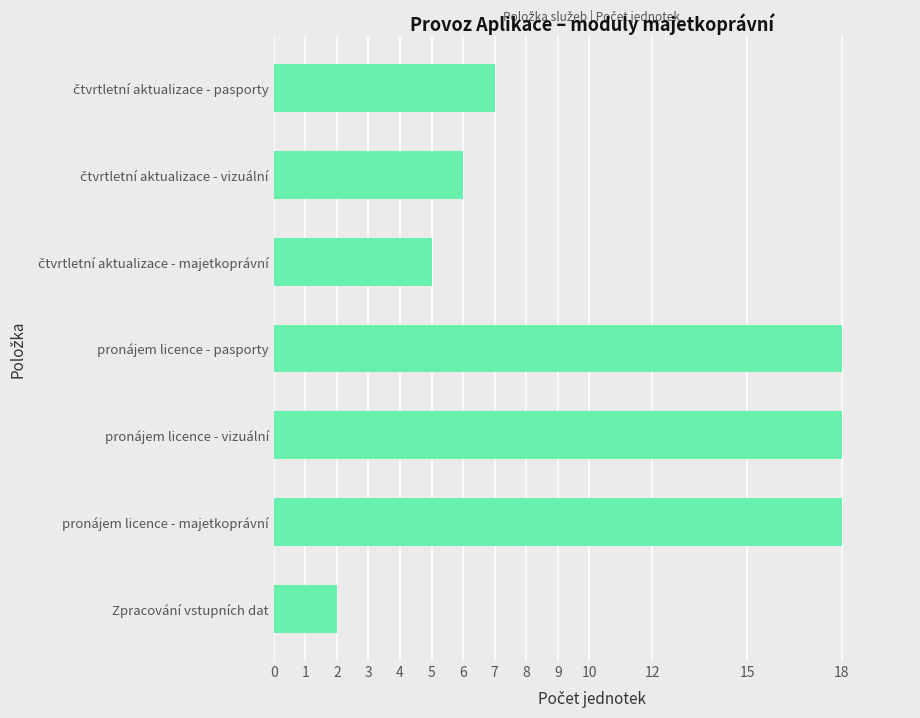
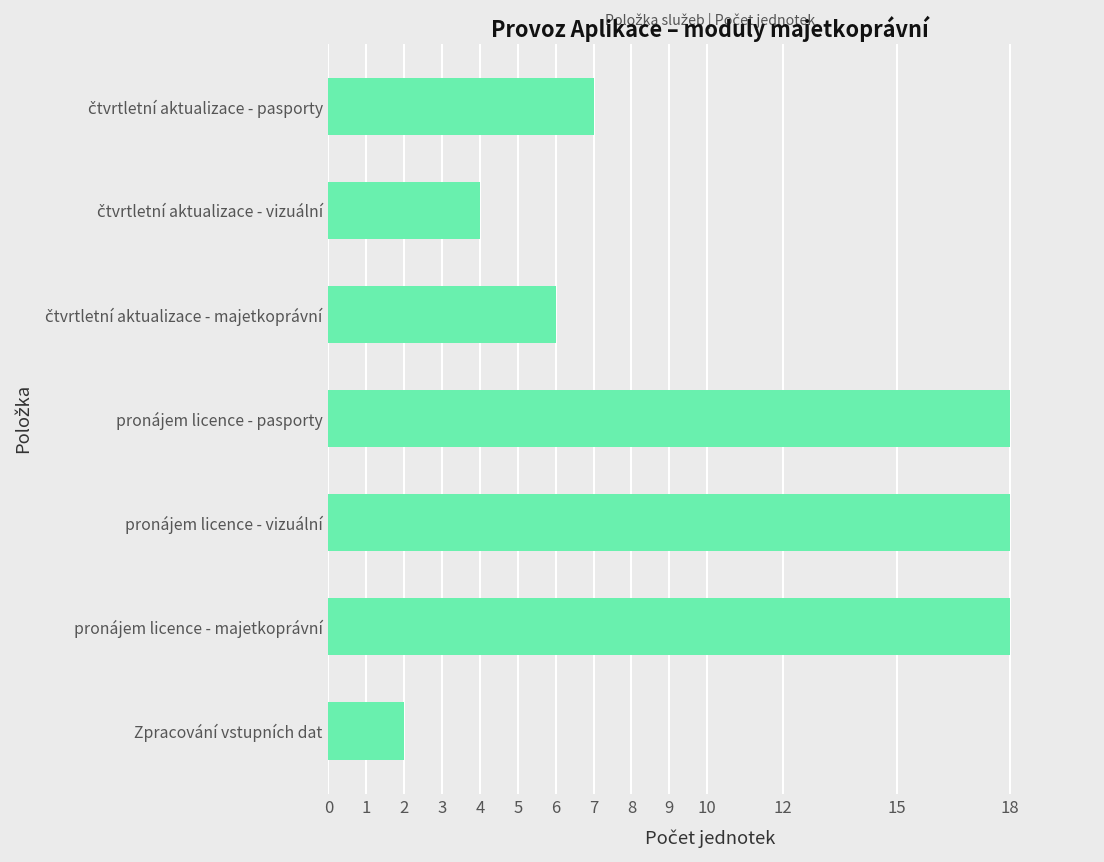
  {
    "čtvrtletní aktualizace - pasporty": 7,
-   "čtvrtletní aktualizace - vizuální": 6,
-   "čtvrtletní aktualizace - majetkoprávní": 5,
+   "čtvrtletní aktualizace - vizuální": 4,
+   "čtvrtletní aktualizace - majetkoprávní": 6,
    "pronájem licence - pasporty": 18,
    "pronájem licence - vizuální": 18,
    "pronájem licence - majetkoprávní": 18,
    "Zpracování vstupních dat": 2
  }
